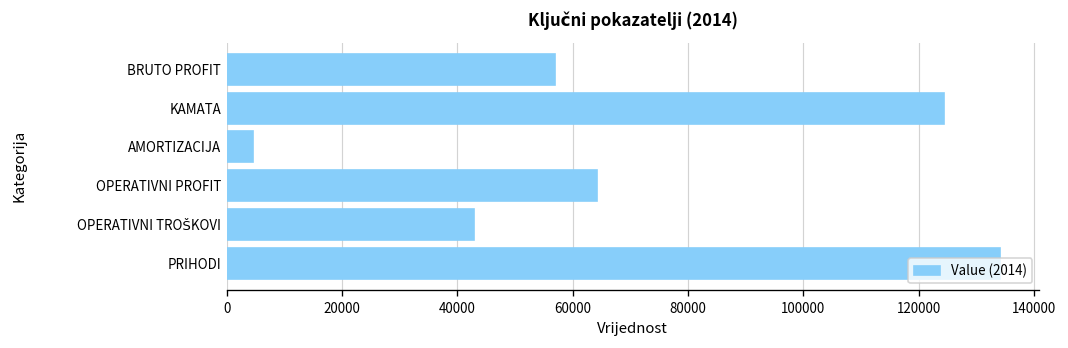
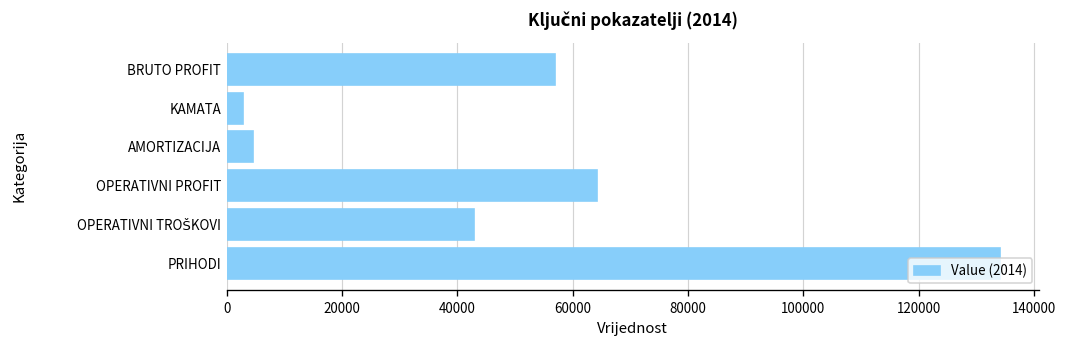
  {
    "BRUTO PROFIT": 57000,
-   "KAMATA": 124000,
+   "KAMATA": 3000,
    "AMORTIZACIJA": 5000,
    "OPERATIVNI PROFIT": 64000,
    "OPERATIVNI TROŠKOVI": 43000
  }
